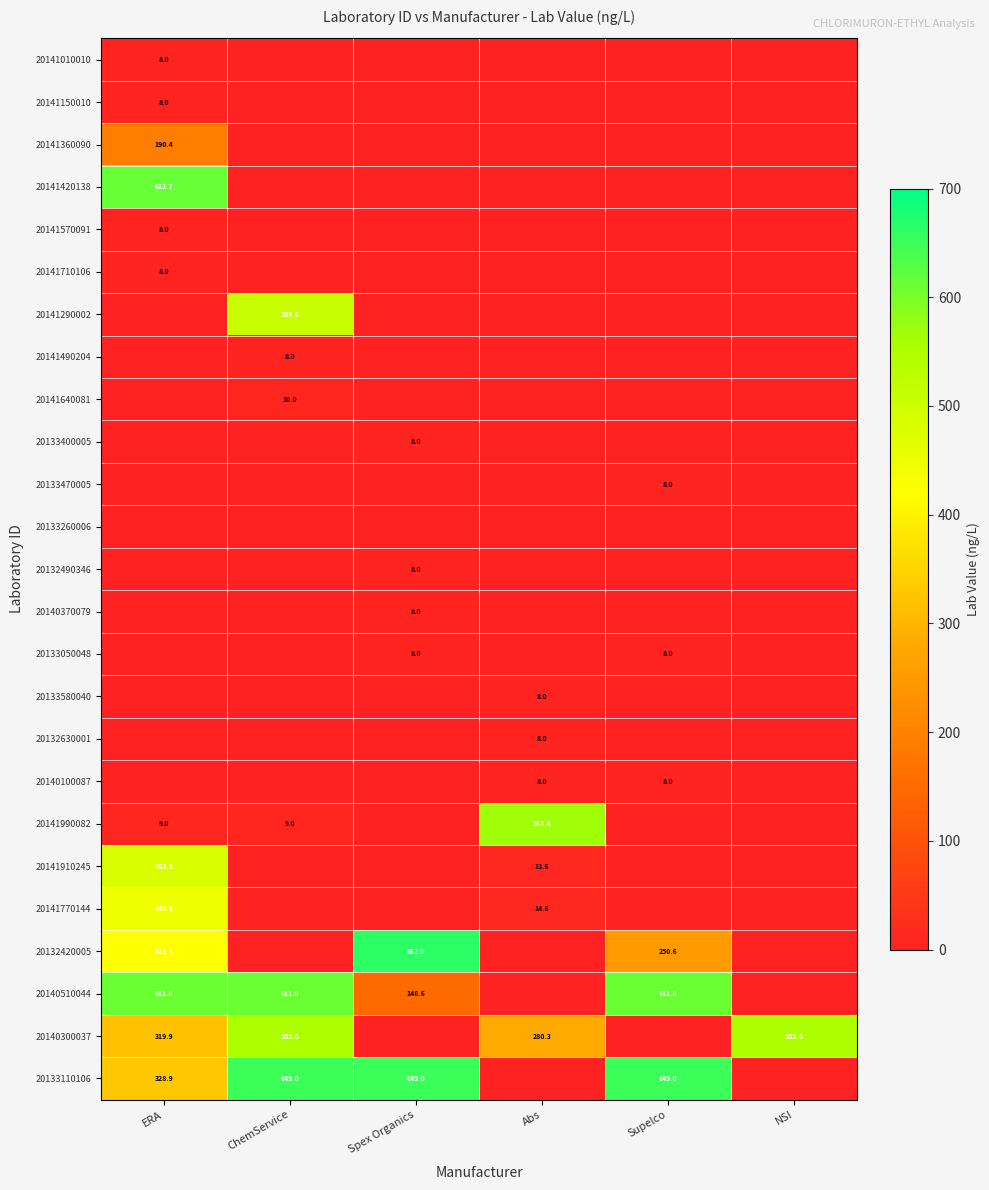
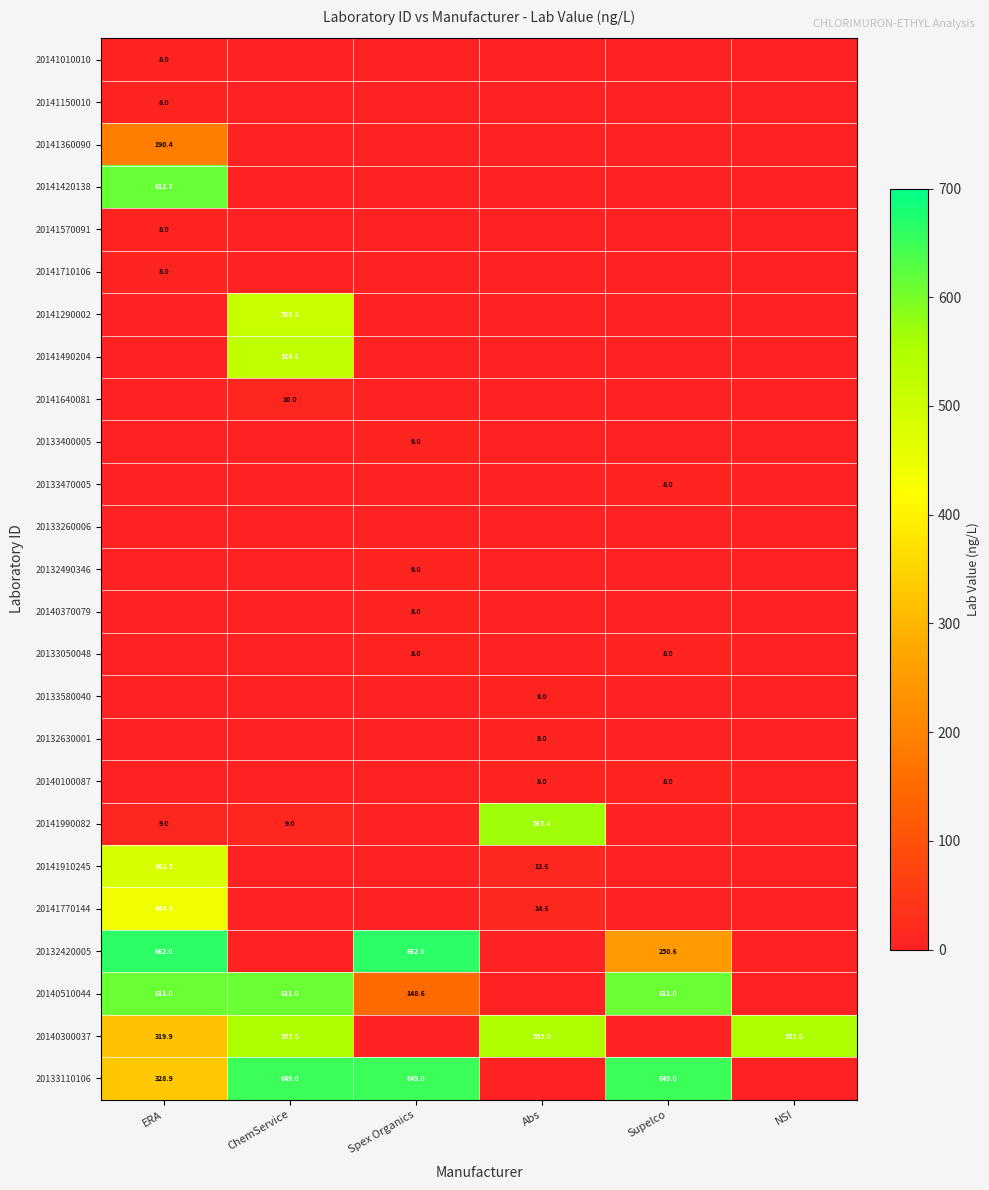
  {
    "20141010010": {
      "ERA": 8.0
    },
    "20141150010": {
      "ERA": 8.0
    },
    "20141360090": {
      "ERA": 190.4
    },
    "20141420138": {
      "ERA": 612.7
    },
    "20141570091": {
      "ERA": 8.0
    },
    "20141710106": {
      "ERA": 8.0
    },
    "20141290002": {
      "ChemService": 509.6
    },
    "20141490204": {
-     "ChemService": 8.0
+     "ChemService": 524.6
    },
    "20141640081": {
      "ChemService": 10.0
    },
    "20133400005": {
      "Spex Organics": 8.0
    },
    "20133470005": {
      "Supelco": 8.0
    },
    "20132490346": {
      "Spex Organics": 8.0
    },
    "20140370079": {
      "Spex Organics": 8.0
    },
    "20133050048": {
      "Spex Organics": 8.0,
      "Supelco": 8.0
    },
    "20133580040": {
      "Abs": 8.0
    },
    "20132630001": {
      "Abs": 8.0
    },
    "20140100087": {
      "Abs": 8.0,
      "Supelco": 8.0
    },
    "20141990082": {
      "ERA": 9.0,
      "ChemService": 9.0,
      "Abs": 567.4
    },
    "20141910245": {
      "ERA": 482.5,
      "Abs": 13.6
    },
    "20141770144": {
      "ERA": 444.8,
      "Abs": 14.6
    },
    "20132420005": {
-     "ERA": 421.7,
+     "ERA": 662.0,
      "Spex Organics": 662.0,
      "Supelco": 250.6
    },
    "20140510044": {
      "ERA": 611.0,
      "ChemService": 611.0,
      "Spex Organics": 148.6,
      "Supelco": 611.0
    },
    "20140300037": {
      "ERA": 319.9,
      "ChemService": 555.0,
-     "Abs": 280.3,
+     "Abs": 555.0,
      "NSI": 555.0
    },
    "20133110106": {
      "ERA": 328.9,
      "ChemService": 649.0,
      "Spex Organics": 649.0,
      "Supelco": 649.0
    }
  }
